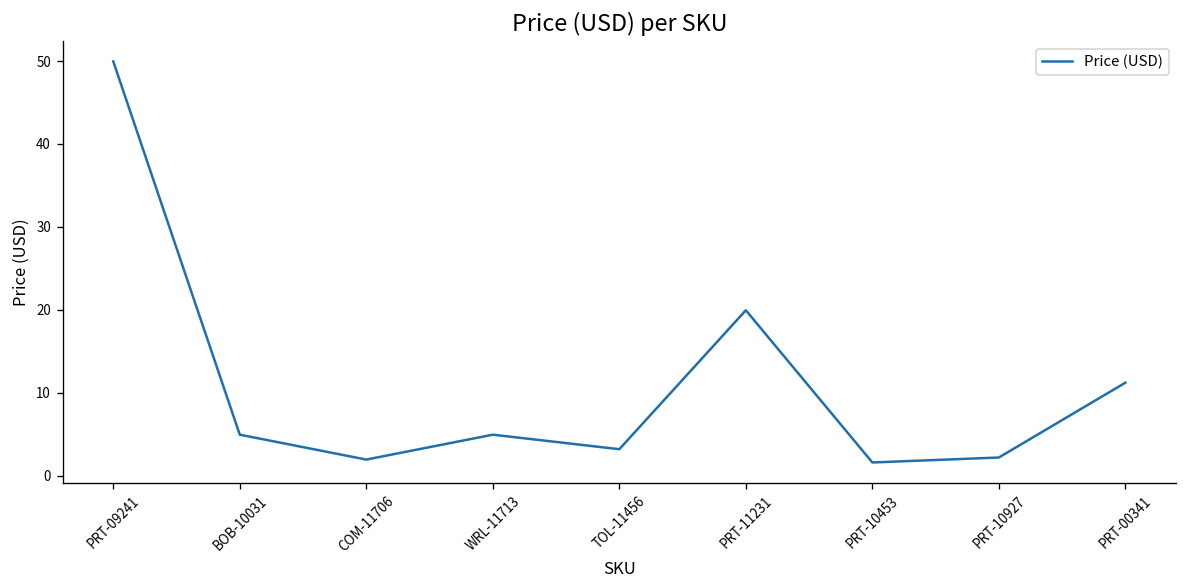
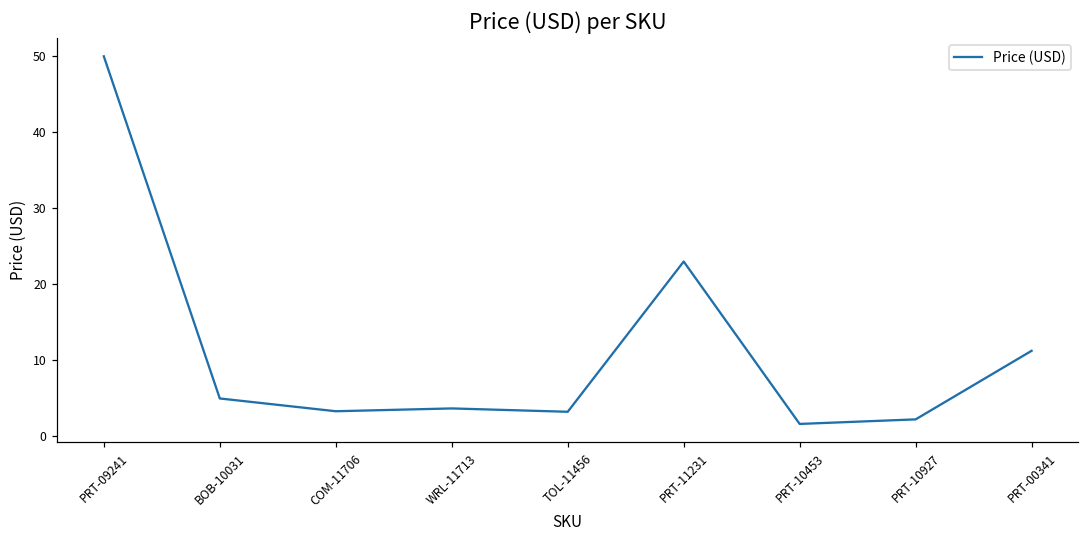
  {
    "PRT-09241": 50,
    "BOB-10031": 5,
-   "COM-11706": 2,
-   "WRL-11713": 5,
+   "COM-11706": 3,
+   "WRL-11713": 4,
    "TOL-11456": 3,
-   "PRT-11231": 20,
+   "PRT-11231": 23,
    "PRT-10453": 2,
    "PRT-10927": 2,
    "PRT-00341": 11
  }
